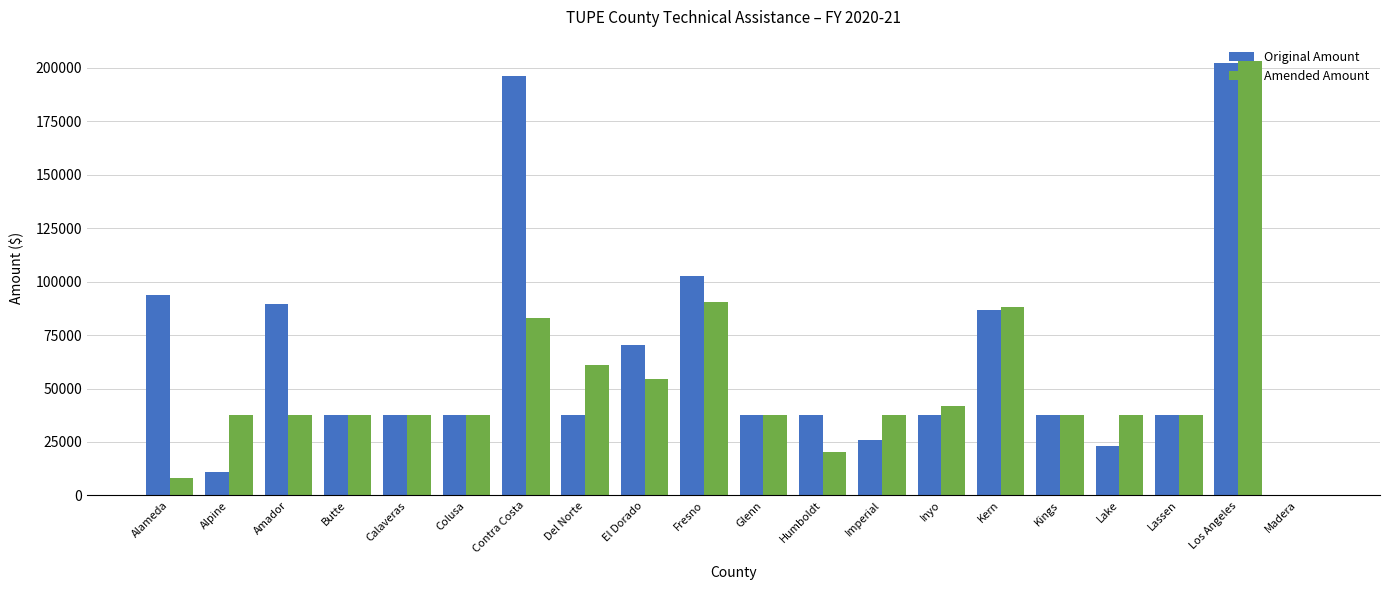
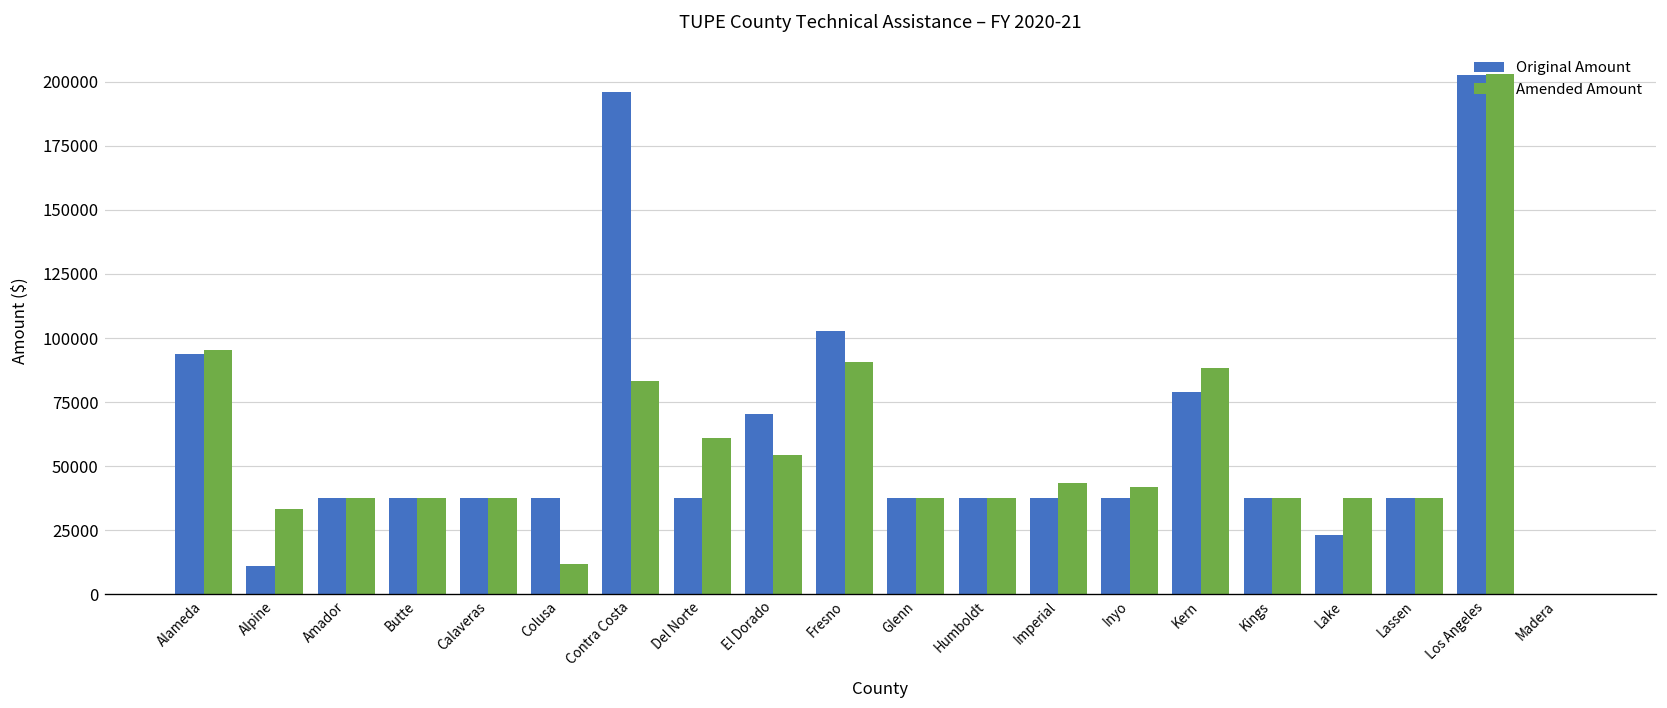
  {
    "Original Amount": {
      "Alameda": 94000,
      "Alpine": 11000,
-     "Amador": 89000,
+     "Amador": 38000,
      "Butte": 38000,
      "Calaveras": 38000,
      "Colusa": 38000,
      "Contra Costa": 196000,
      "Del Norte": 38000,
      "El Dorado": 70000,
      "Fresno": 103000,
      "Glenn": 38000,
      "Humboldt": 38000,
-     "Imperial": 26000,
+     "Imperial": 38000,
      "Inyo": 38000,
-     "Kern": 87000,
+     "Kern": 79000,
      "Kings": 38000,
      "Lake": 23000,
      "Lassen": 38000,
      "Los Angeles": 202000,
      "Madera": 0
    },
    "Amended Amount": {
-     "Alameda": 8000,
-     "Alpine": 38000,
+     "Alameda": 95000,
+     "Alpine": 33000,
      "Amador": 38000,
      "Butte": 38000,
      "Calaveras": 38000,
-     "Colusa": 38000,
+     "Colusa": 12000,
      "Contra Costa": 83000,
      "Del Norte": 61000,
      "El Dorado": 54000,
      "Fresno": 91000,
      "Glenn": 38000,
-     "Humboldt": 20000,
-     "Imperial": 38000,
+     "Humboldt": 38000,
+     "Imperial": 44000,
      "Inyo": 42000,
      "Kern": 88000,
      "Kings": 38000,
      "Lake": 38000,
      "Lassen": 38000,
      "Los Angeles": 203000,
      "Madera": 0
    }
  }
